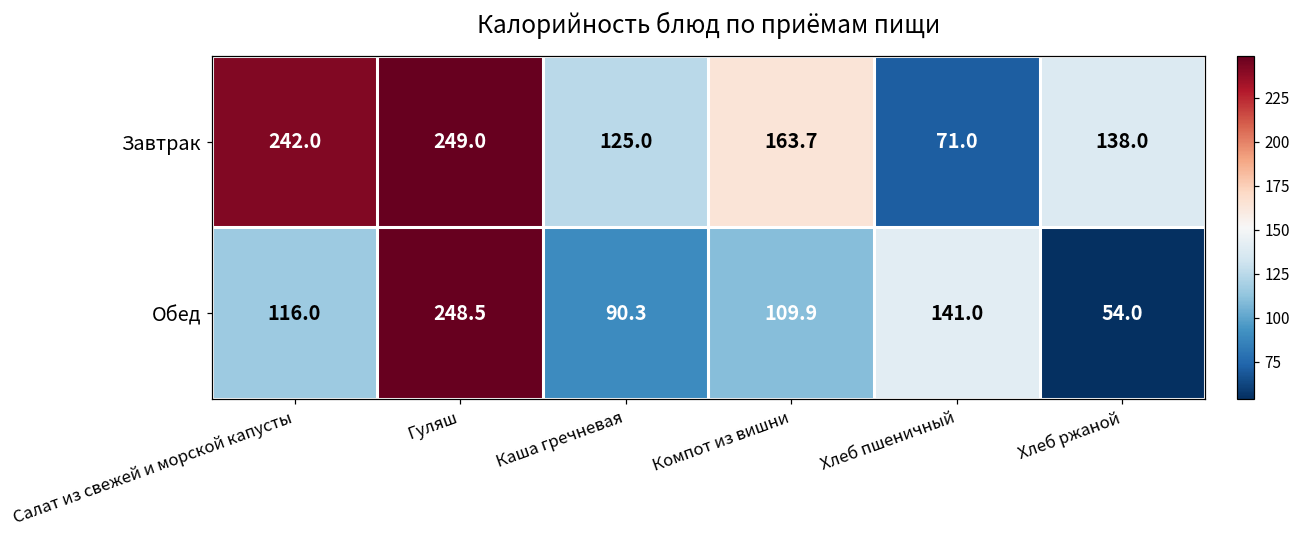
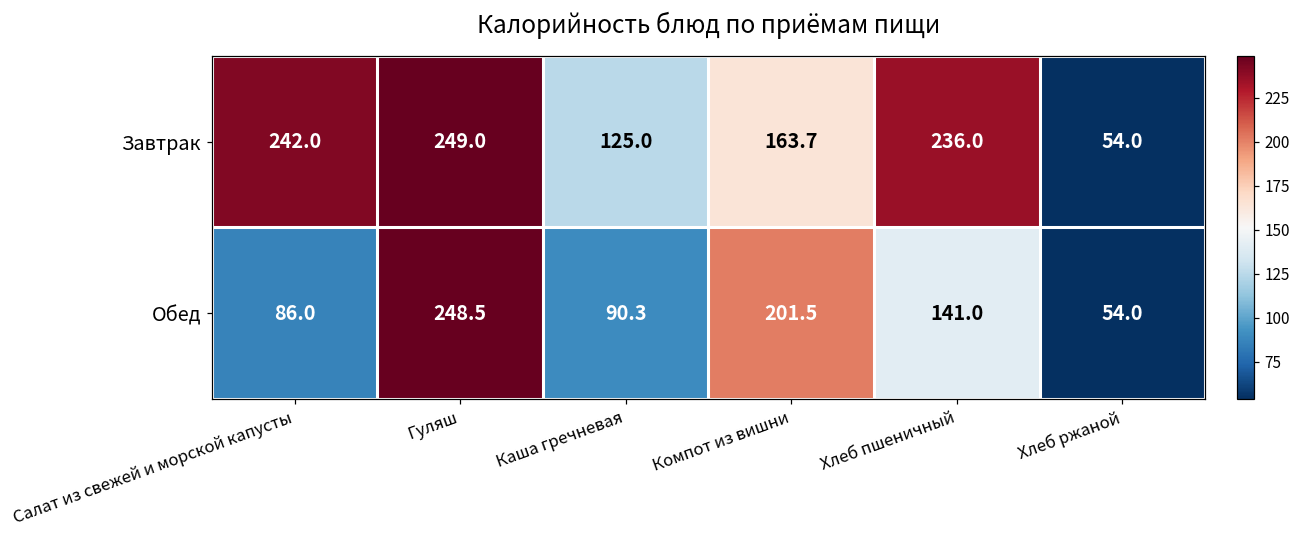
  {
    "Завтрак": {
      "Салат из свежей и морской капусты": 242.0,
      "Гуляш": 249.0,
      "Каша гречневая": 125.0,
      "Компот из вишни": 163.7,
-     "Хлеб пшеничный": 71.0,
-     "Хлеб ржаной": 138.0
+     "Хлеб пшеничный": 236.0,
+     "Хлеб ржаной": 54.0
    },
    "Обед": {
-     "Салат из свежей и морской капусты": 116.0,
+     "Салат из свежей и морской капусты": 86.0,
      "Гуляш": 248.5,
      "Каша гречневая": 90.3,
-     "Компот из вишни": 109.9,
+     "Компот из вишни": 201.5,
      "Хлеб пшеничный": 141.0,
      "Хлеб ржаной": 54.0
    }
  }
